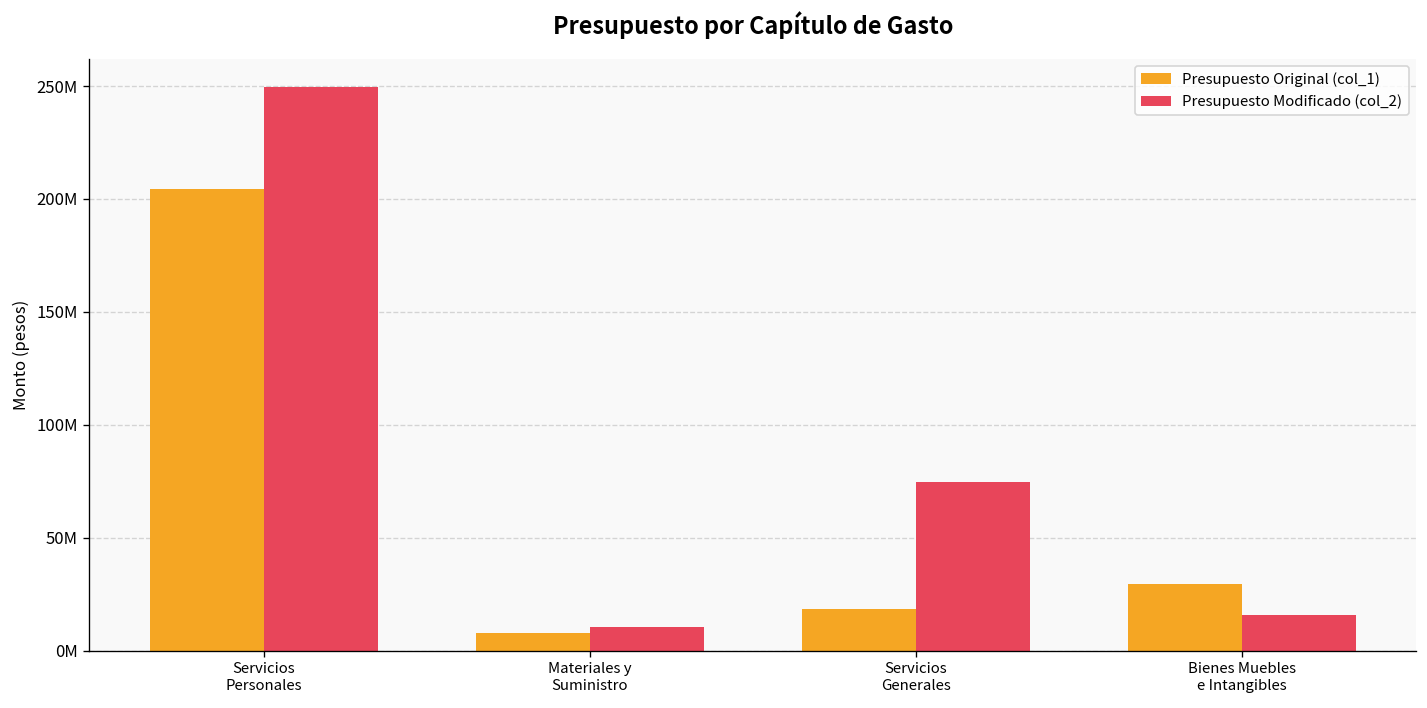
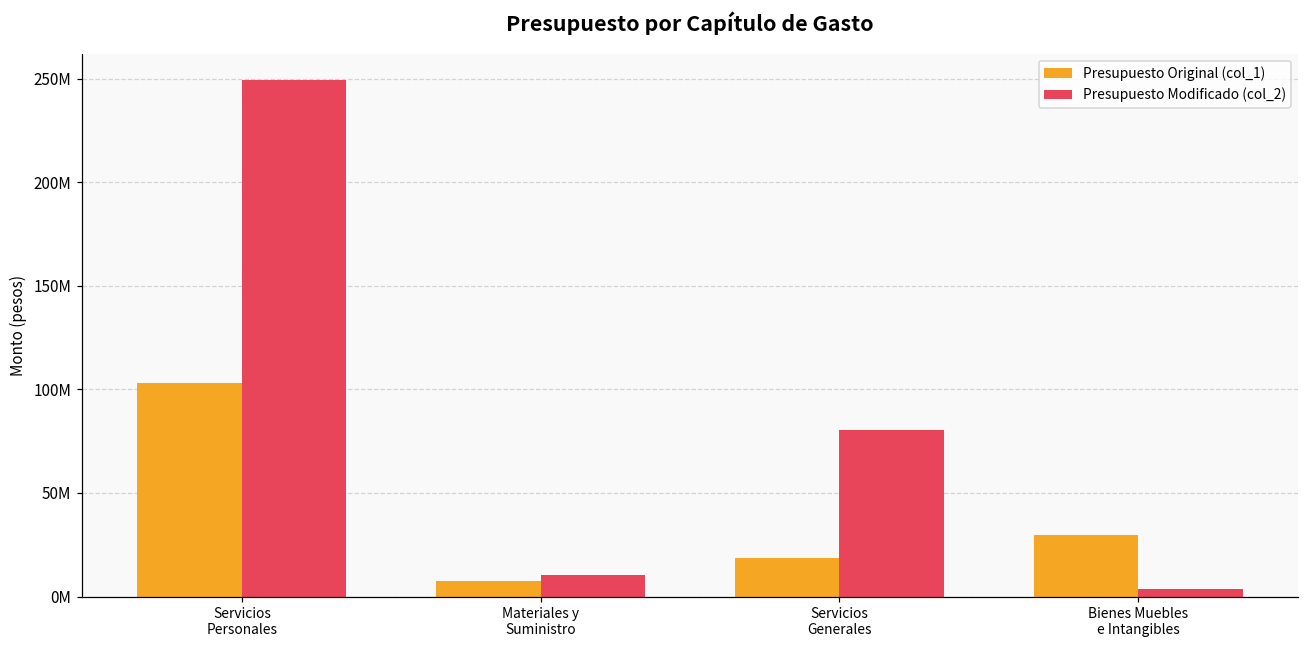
  {
    "Presupuesto Original (col_1)": {
-     "Servicios Personales": 204000000,
+     "Servicios Personales": 103000000,
      "Materiales y Suministro": 8000000,
      "Servicios Generales": 18000000,
      "Bienes Muebles e Intangibles": 30000000
    },
    "Presupuesto Modificado (col_2)": {
      "Servicios Personales": 250000000,
      "Materiales y Suministro": 10000000,
-     "Servicios Generales": 75000000,
-     "Bienes Muebles e Intangibles": 16000000
+     "Servicios Generales": 81000000,
+     "Bienes Muebles e Intangibles": 4000000
    }
  }
